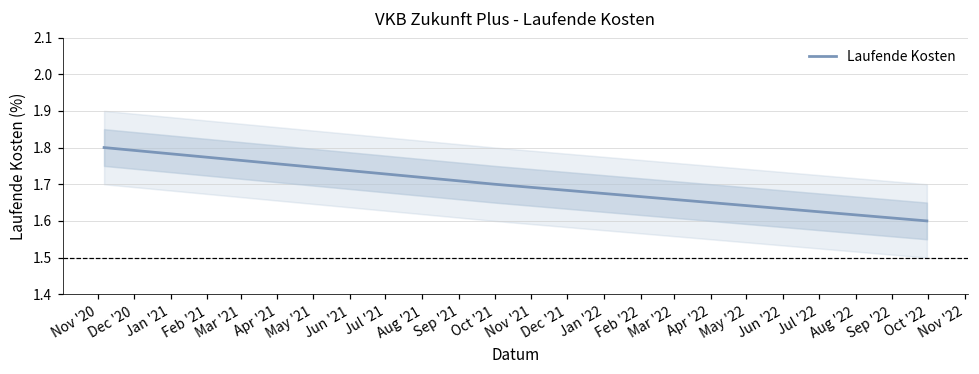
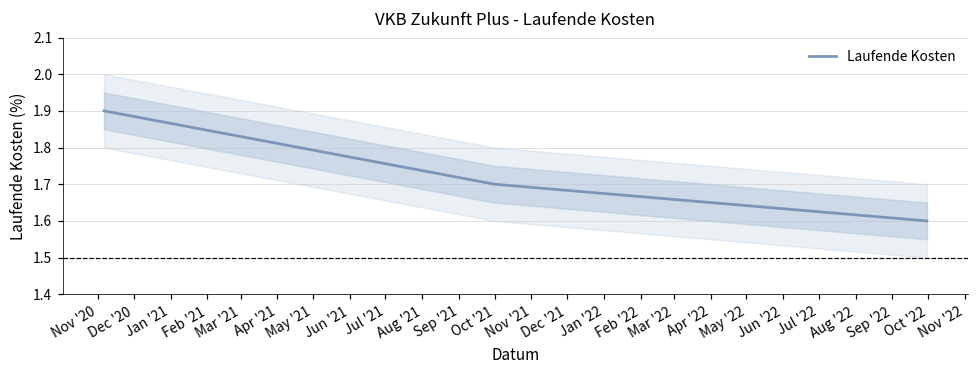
  {
    "Laufende Kosten": {
-     "Nov '20": 1.8,
+     "Nov '20": 1.9,
      "Oct '21": 1.7,
      "Oct '22": 1.6
    }
  }
